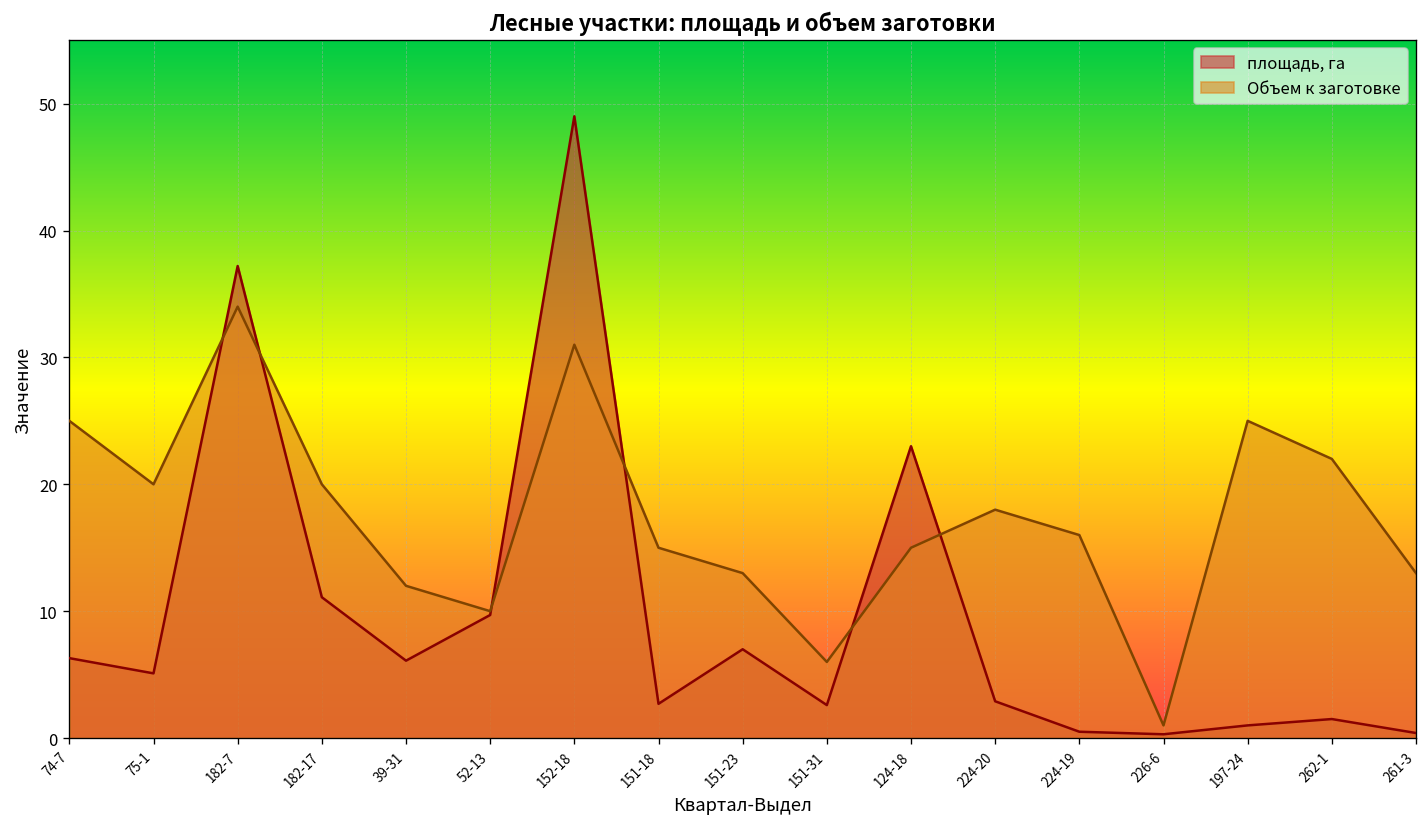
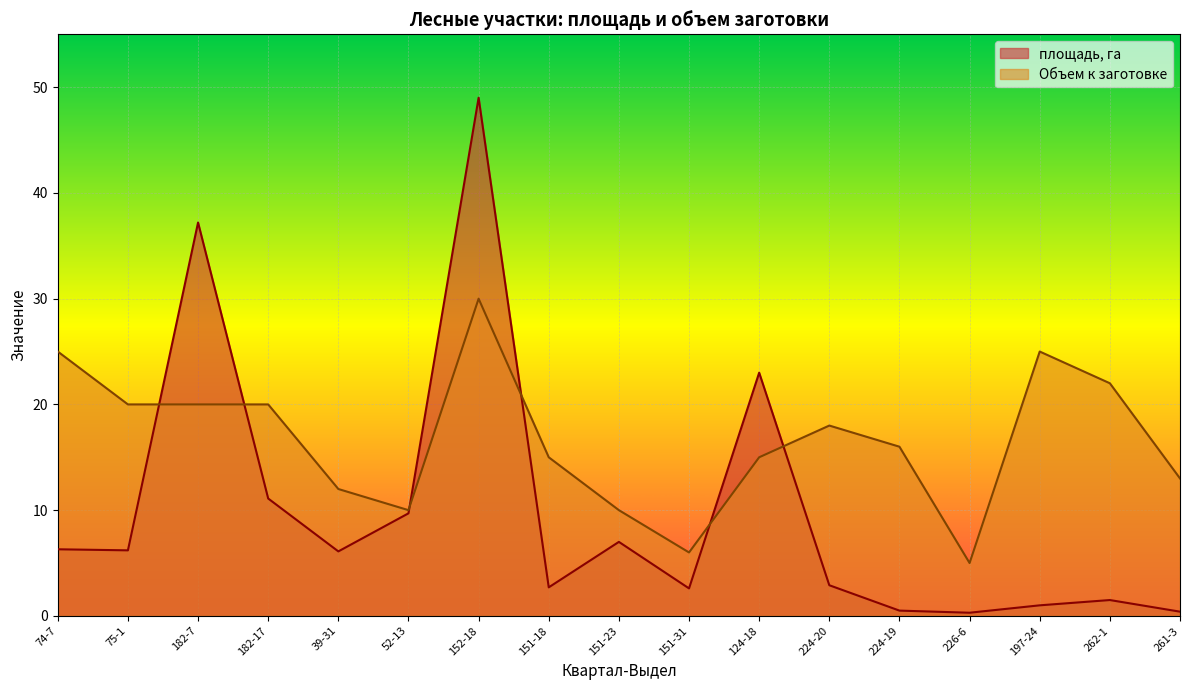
  {
    "площадь, га": {
      "74-7": 6.3,
-     "75-1": 5.1,
+     "75-1": 6.2,
      "182-7": 37.2,
      "182-17": 11.1,
      "39-31": 6.1,
      "52-13": 9.7,
      "152-18": 49.0,
      "151-18": 2.7,
      "151-23": 7.0,
      "151-31": 2.6,
      "124-18": 23.0,
      "224-20": 2.9,
      "224-19": 0.5,
      "226-6": 0.3,
      "197-24": 1.0,
      "262-1": 1.5,
      "261-3": 0.4
    },
    "Объем к заготовке": {
      "74-7": 25,
      "75-1": 20,
-     "182-7": 34,
+     "182-7": 20,
      "182-17": 20,
      "39-31": 12,
      "52-13": 10,
-     "152-18": 31,
+     "152-18": 30,
      "151-18": 15,
-     "151-23": 13,
+     "151-23": 10,
      "151-31": 6,
      "124-18": 15,
      "224-20": 18,
      "224-19": 16,
-     "226-6": 1,
+     "226-6": 5,
      "197-24": 25,
      "262-1": 22,
      "261-3": 13
    }
  }
